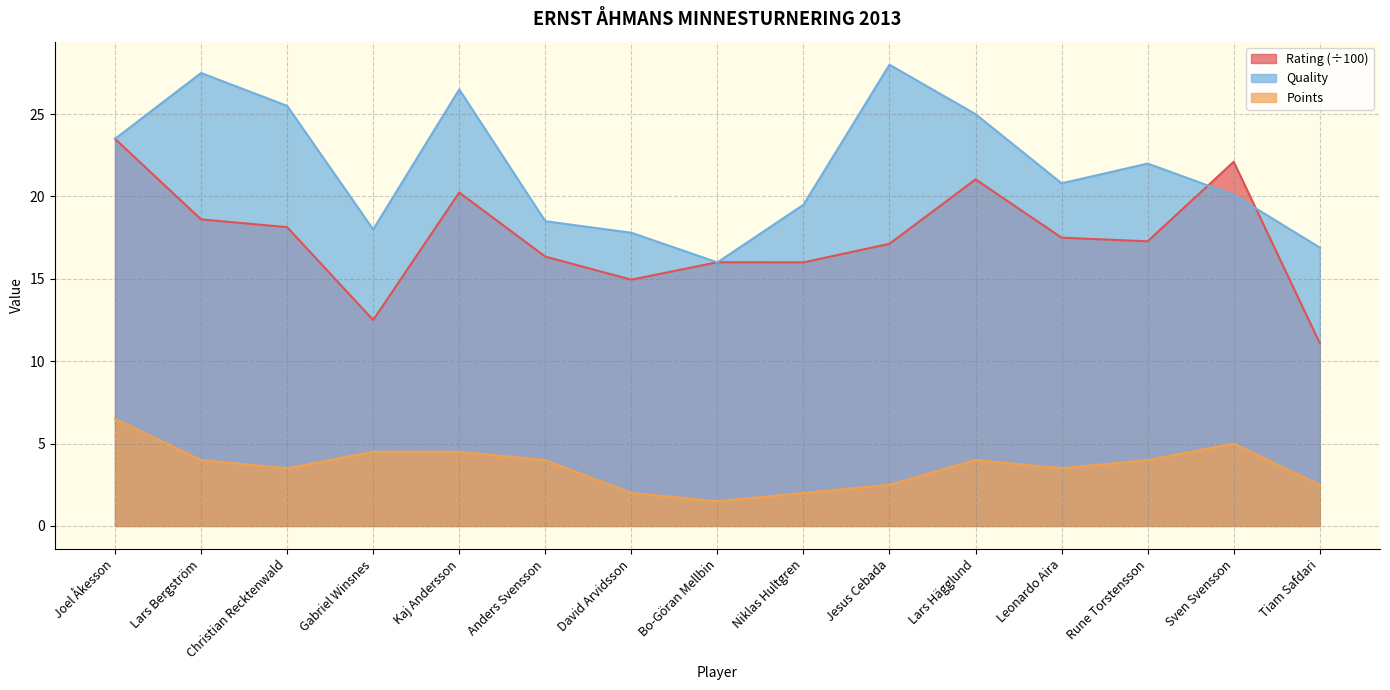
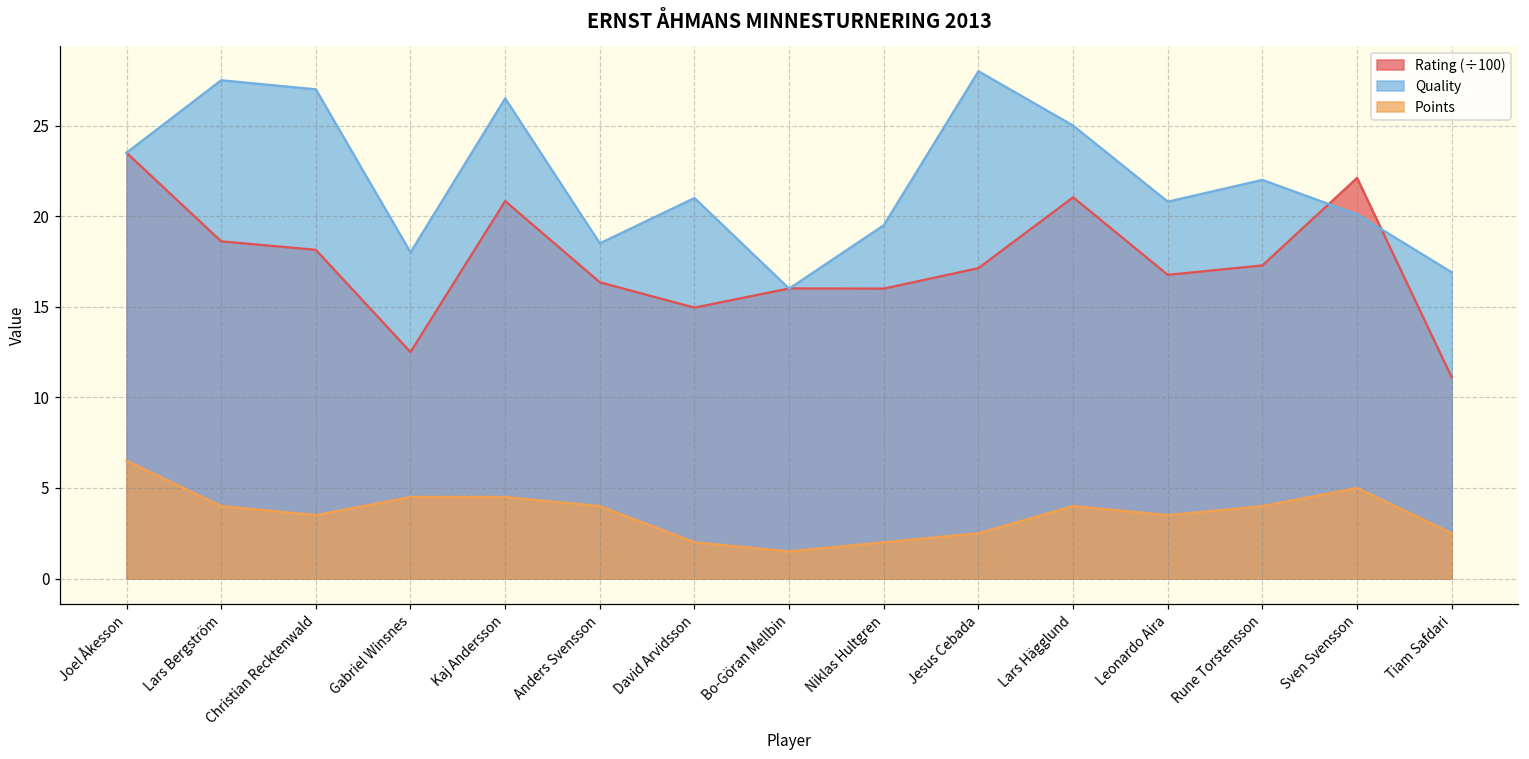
  {
    "Rating (÷100)": {
      "Lars Bergström": 18.6,
      "Christian Recktenwald": 18.1,
      "Gabriel Winsnes": 12.5,
-     "Kaj Andersson": 20.2,
+     "Kaj Andersson": 20.8,
      "Anders Svensson": 16.4,
      "David Arvidsson": 15.0,
      "Niklas Hultgren": 16.0,
      "Jesus Cebada": 17.1,
      "Lars Hägglund": 21.0,
-     "Leonardo Aira": 17.5,
+     "Leonardo Aira": 16.8,
      "Rune Torstensson": 17.3,
      "Sven Svensson": 22.1,
      "Tiam Safdari": 11.1
    },
    "Quality": {
      "Lars Bergström": 27.5,
-     "Christian Recktenwald": 25.5,
+     "Christian Recktenwald": 27.0,
      "Gabriel Winsnes": 18.0,
      "Kaj Andersson": 26.5,
      "Anders Svensson": 18.5,
-     "David Arvidsson": 17.8,
+     "David Arvidsson": 21.0,
      "Niklas Hultgren": 19.5,
      "Jesus Cebada": 28.0,
      "Lars Hägglund": 25.0,
      "Leonardo Aira": 20.8,
      "Rune Torstensson": 22.0,
      "Sven Svensson": 20.1,
      "Tiam Safdari": 16.9
    },
    "Points": {
      "Joel Åkesson": 6.5,
      "Lars Bergström": 4.0,
      "Christian Recktenwald": 3.5,
      "Gabriel Winsnes": 4.5,
      "Kaj Andersson": 4.5,
      "Anders Svensson": 4.0,
      "David Arvidsson": 2.0,
      "Bo-Göran Mellbin": 1.5,
      "Niklas Hultgren": 2.0,
      "Jesus Cebada": 2.5,
      "Lars Hägglund": 4.0,
      "Leonardo Aira": 3.5,
      "Rune Torstensson": 4.0,
      "Sven Svensson": 5.0,
      "Tiam Safdari": 2.5
    }
  }
